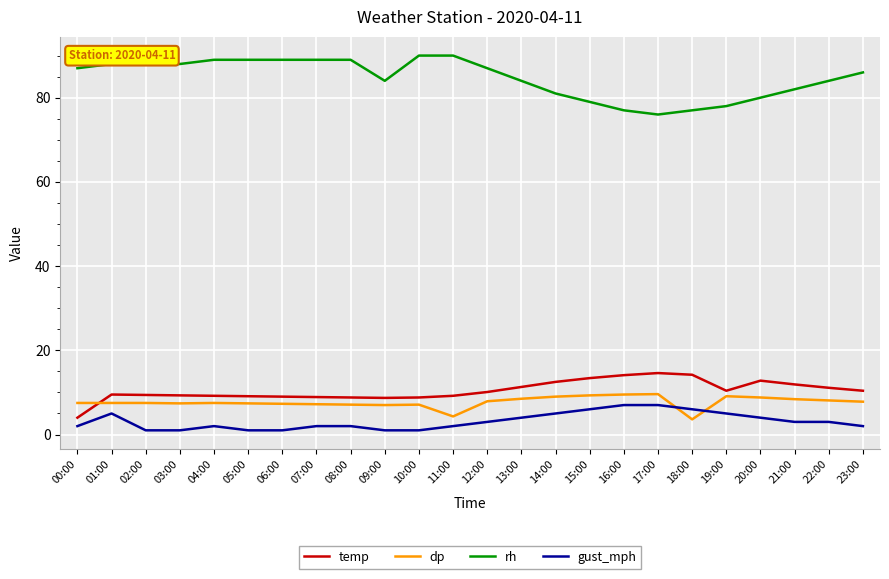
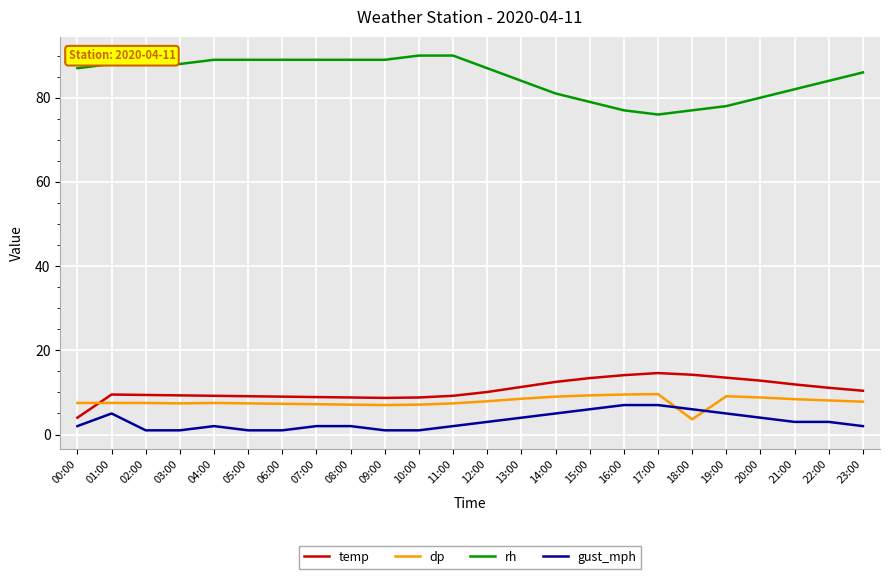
  {
    "temp": {
      "00:00": 4,
      "01:00": 10,
      "02:00": 9,
      "03:00": 9,
      "04:00": 9,
      "05:00": 9,
      "06:00": 9,
      "07:00": 9,
      "08:00": 9,
      "09:00": 9,
      "10:00": 9,
      "11:00": 9,
      "12:00": 10,
      "13:00": 11,
      "14:00": 13,
      "15:00": 13,
      "16:00": 14,
      "17:00": 15,
      "18:00": 14,
-     "19:00": 10,
+     "19:00": 14,
      "20:00": 13,
      "21:00": 12,
      "22:00": 11,
      "23:00": 10
    },
    "dp": {
      "00:00": 8,
      "01:00": 8,
      "02:00": 8,
      "03:00": 7,
      "04:00": 8,
      "05:00": 7,
      "06:00": 7,
      "07:00": 7,
      "08:00": 7,
      "09:00": 7,
      "10:00": 7,
-     "11:00": 4,
+     "11:00": 7,
      "12:00": 8,
      "13:00": 9,
      "14:00": 9,
      "15:00": 9,
      "16:00": 10,
      "17:00": 10,
      "18:00": 4,
      "19:00": 9,
      "20:00": 9,
      "21:00": 8,
      "22:00": 8,
      "23:00": 8
    },
    "rh": {
      "00:00": 87,
      "03:00": 88,
      "04:00": 89,
      "05:00": 89,
      "06:00": 89,
      "07:00": 89,
      "08:00": 89,
-     "09:00": 84,
+     "09:00": 89,
      "10:00": 90,
      "11:00": 90,
      "12:00": 87,
      "13:00": 84,
      "14:00": 81,
      "15:00": 79,
      "16:00": 77,
      "17:00": 76,
      "18:00": 77,
      "19:00": 78,
      "20:00": 80,
      "21:00": 82,
      "22:00": 84,
      "23:00": 86
    },
    "gust_mph": {
      "00:00": 2,
      "01:00": 5,
      "02:00": 1,
      "03:00": 1,
      "04:00": 2,
      "05:00": 1,
      "06:00": 1,
      "07:00": 2,
      "08:00": 2,
      "09:00": 1,
      "10:00": 1,
      "11:00": 2,
      "12:00": 3,
      "13:00": 4,
      "14:00": 5,
      "15:00": 6,
      "16:00": 7,
      "17:00": 7,
      "18:00": 6,
      "19:00": 5,
      "20:00": 4,
      "21:00": 3,
      "22:00": 3,
      "23:00": 2
    }
  }
